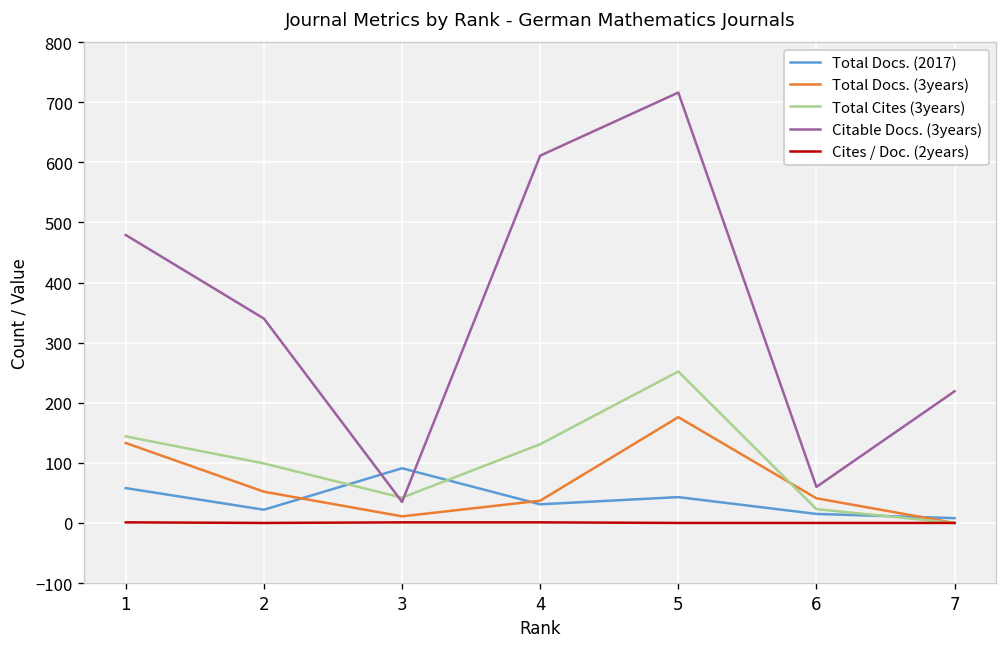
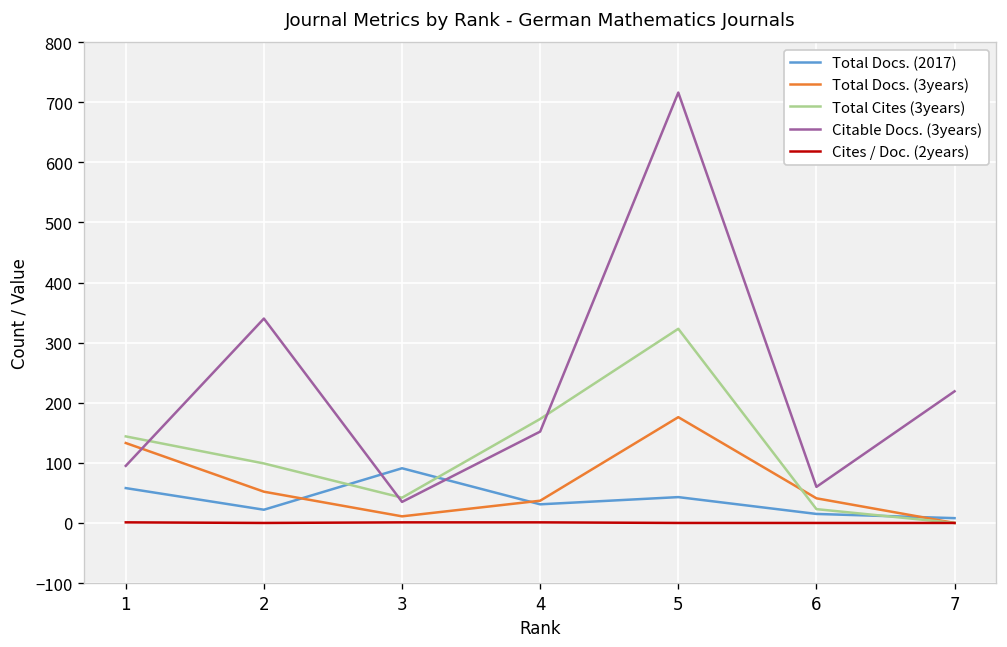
  {
    "Total Docs. (2017)": {
      "1": 60,
      "2": 20,
      "3": 90,
      "4": 30,
      "5": 40,
      "6": 20,
      "7": 10
    },
    "Total Docs. (3years)": {
      "1": 130,
      "2": 50,
      "3": 10,
      "4": 40,
      "5": 180,
      "6": 40
    },
    "Total Cites (3years)": {
      "1": 140,
      "2": 100,
      "3": 40,
-     "4": 130,
-     "5": 250,
+     "4": 170,
+     "5": 320,
      "6": 20
    },
    "Citable Docs. (3years)": {
-     "1": 480,
+     "1": 100,
      "2": 340,
      "3": 40,
-     "4": 610,
+     "4": 150,
      "5": 720,
      "6": 60,
      "7": 220
    },
    "Cites / Doc. (2years)": {
      "1": 0,
      "2": 0,
      "3": 0,
      "4": 0,
      "5": 0,
      "6": 0
    }
  }
